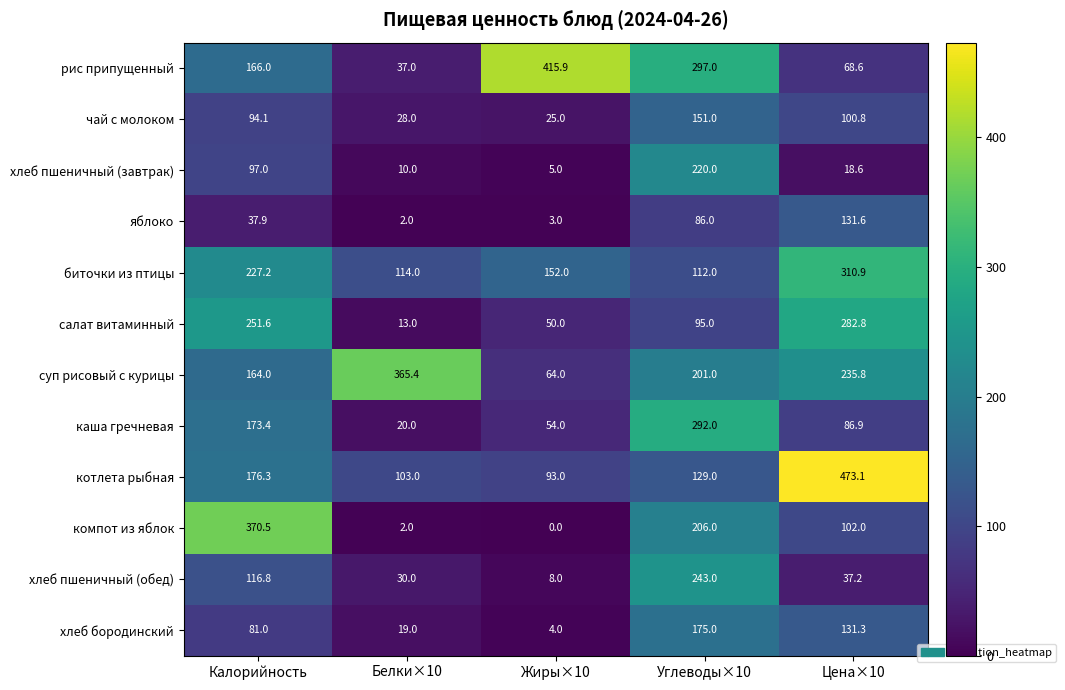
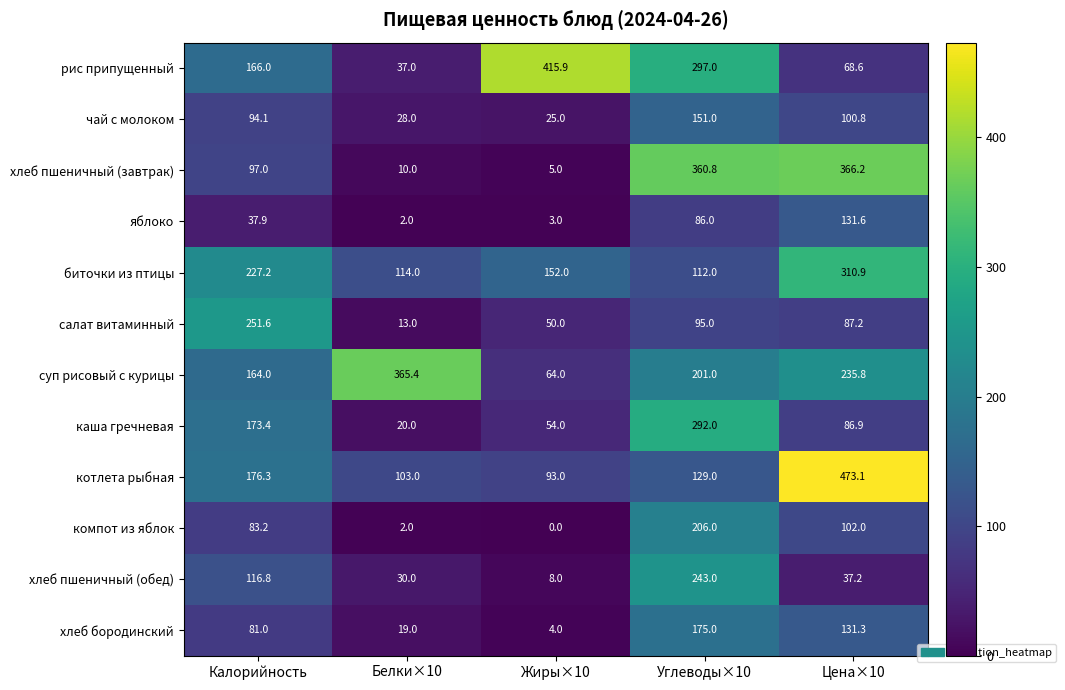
  {
    "рис припущенный": {
      "Калорийность": 166.0,
      "Белки×10": 37.0,
      "Жиры×10": 415.9,
      "Углеводы×10": 297.0,
      "Цена×10": 68.6
    },
    "чай с молоком": {
      "Калорийность": 94.1,
      "Белки×10": 28.0,
      "Жиры×10": 25.0,
      "Углеводы×10": 151.0,
      "Цена×10": 100.8
    },
    "хлеб пшеничный (завтрак)": {
      "Калорийность": 97.0,
      "Белки×10": 10.0,
      "Жиры×10": 5.0,
-     "Углеводы×10": 220.0,
-     "Цена×10": 18.6
+     "Углеводы×10": 360.8,
+     "Цена×10": 366.2
    },
    "яблоко": {
      "Калорийность": 37.9,
      "Белки×10": 2.0,
      "Жиры×10": 3.0,
      "Углеводы×10": 86.0,
      "Цена×10": 131.6
    },
    "биточки из птицы": {
      "Калорийность": 227.2,
      "Белки×10": 114.0,
      "Жиры×10": 152.0,
      "Углеводы×10": 112.0,
      "Цена×10": 310.9
    },
    "салат витаминный": {
      "Калорийность": 251.6,
      "Белки×10": 13.0,
      "Жиры×10": 50.0,
      "Углеводы×10": 95.0,
-     "Цена×10": 282.8
+     "Цена×10": 87.2
    },
    "суп рисовый с курицы": {
      "Калорийность": 164.0,
      "Белки×10": 365.4,
      "Жиры×10": 64.0,
      "Углеводы×10": 201.0,
      "Цена×10": 235.8
    },
    "каша гречневая": {
      "Калорийность": 173.4,
      "Белки×10": 20.0,
      "Жиры×10": 54.0,
      "Углеводы×10": 292.0,
      "Цена×10": 86.9
    },
    "котлета рыбная": {
      "Калорийность": 176.3,
      "Белки×10": 103.0,
      "Жиры×10": 93.0,
      "Углеводы×10": 129.0,
      "Цена×10": 473.1
    },
    "компот из яблок": {
-     "Калорийность": 370.5,
+     "Калорийность": 83.2,
      "Белки×10": 2.0,
      "Жиры×10": 0.0,
      "Углеводы×10": 206.0,
      "Цена×10": 102.0
    },
    "хлеб пшеничный (обед)": {
      "Калорийность": 116.8,
      "Белки×10": 30.0,
      "Жиры×10": 8.0,
      "Углеводы×10": 243.0,
      "Цена×10": 37.2
    },
    "хлеб бородинский": {
      "Калорийность": 81.0,
      "Белки×10": 19.0,
      "Жиры×10": 4.0,
      "Углеводы×10": 175.0,
      "Цена×10": 131.3
    }
  }
